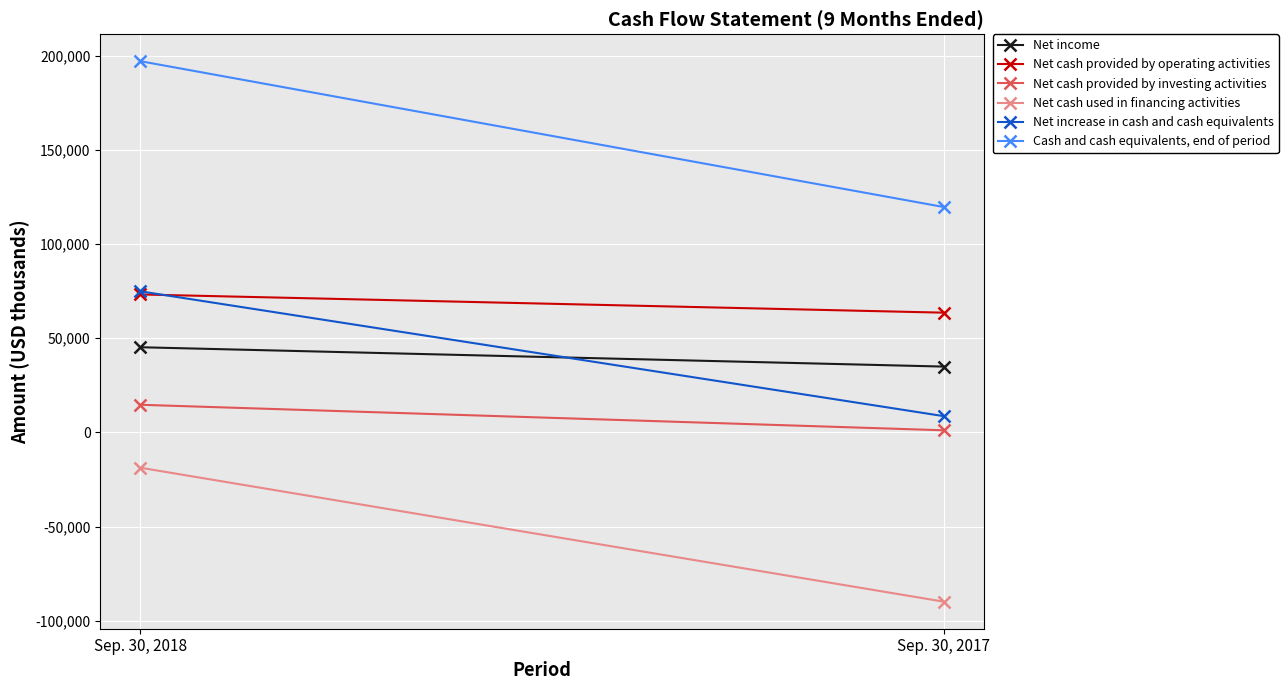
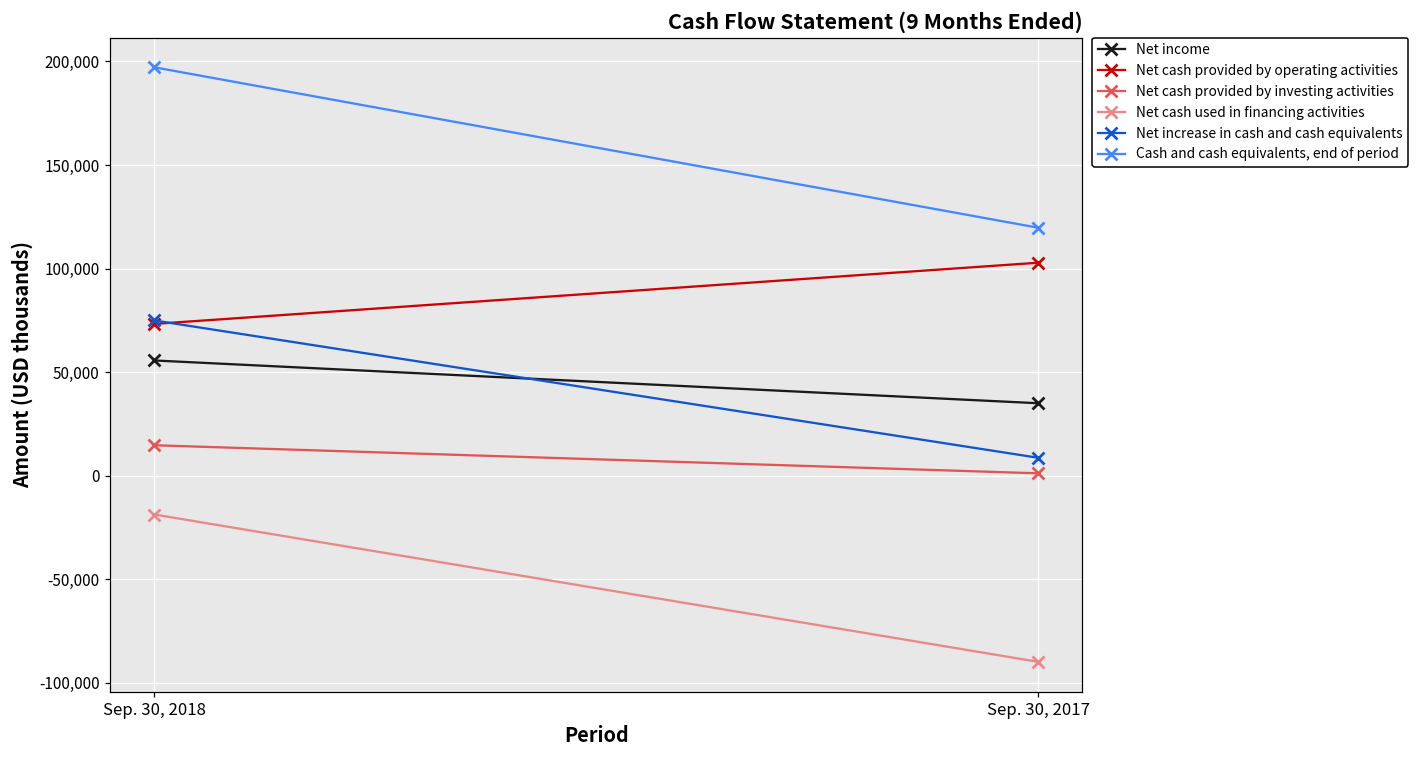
  {
    "Net income": {
-     "Sep. 30, 2018": "45,000",
+     "Sep. 30, 2018": "56,000",
      "Sep. 30, 2017": "35,000"
    },
    "Net cash provided by operating activities": {
      "Sep. 30, 2018": "73,000",
-     "Sep. 30, 2017": "64,000"
+     "Sep. 30, 2017": "103,000"
    },
    "Net cash provided by investing activities": {
      "Sep. 30, 2018": "15,000",
      "Sep. 30, 2017": "1,000"
    },
    "Net cash used in financing activities": {
      "Sep. 30, 2018": "-19,000",
      "Sep. 30, 2017": "-90,000"
    },
    "Net increase in cash and cash equivalents": {
      "Sep. 30, 2018": "75,000",
      "Sep. 30, 2017": "9,000"
    },
    "Cash and cash equivalents, end of period": {
      "Sep. 30, 2018": "197,000",
      "Sep. 30, 2017": "120,000"
    }
  }
